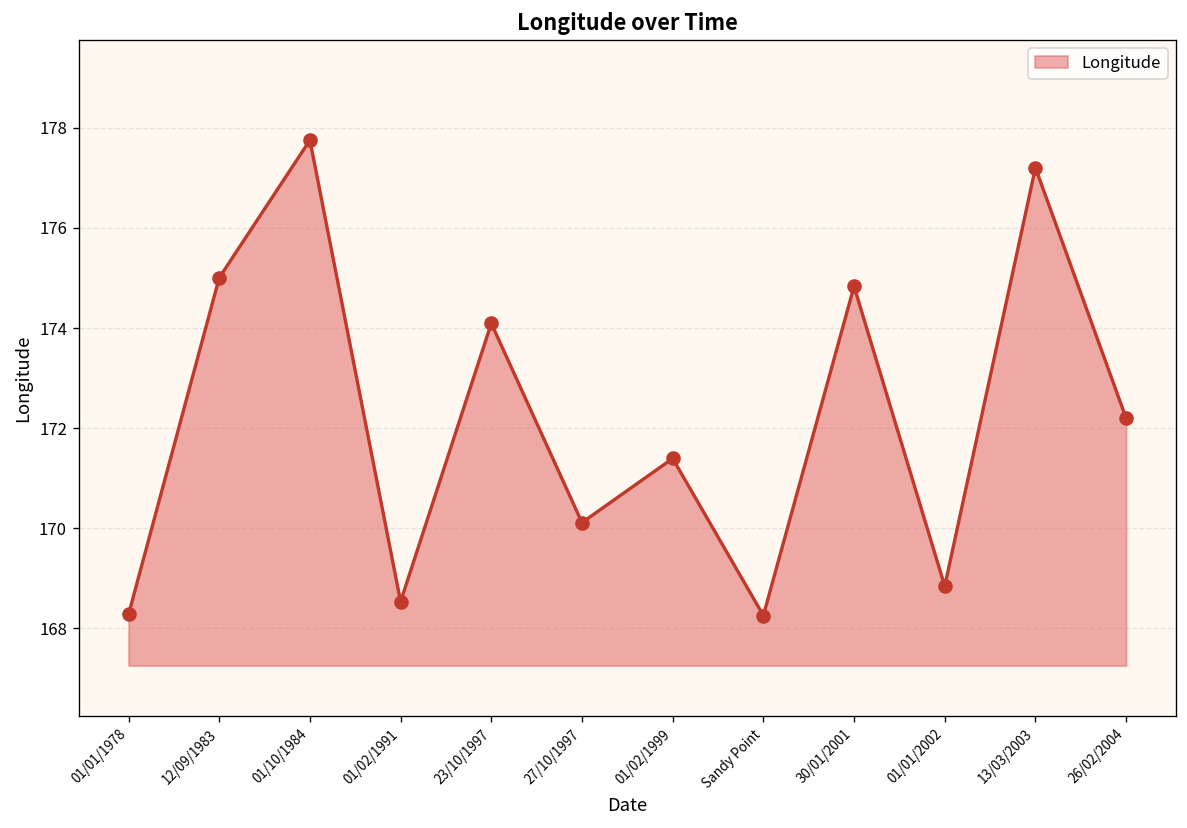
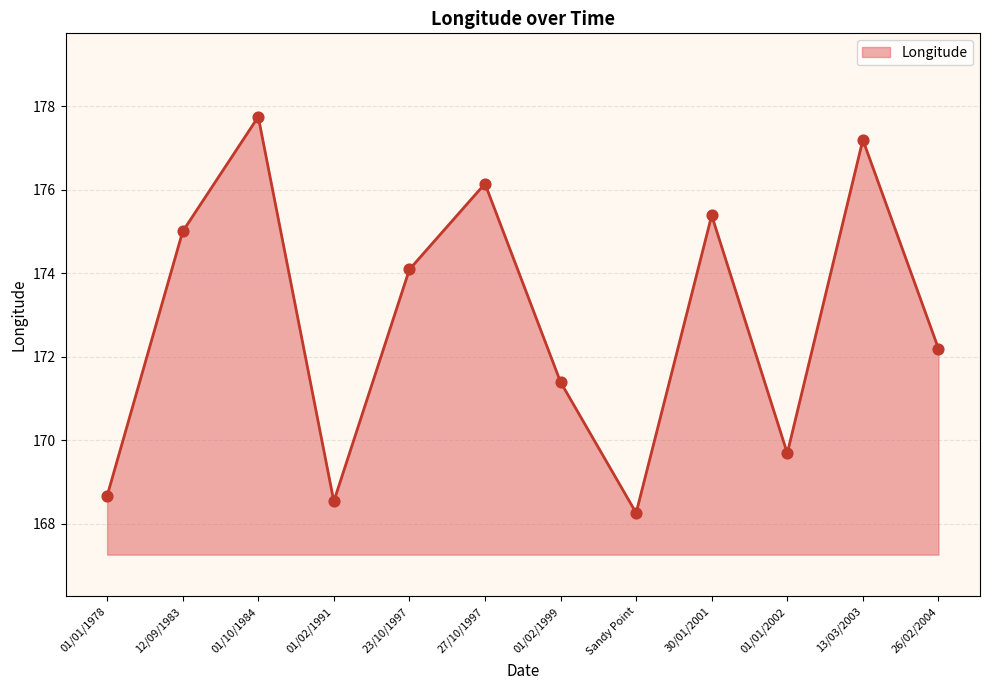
  {
-   "01/01/1978": 168.3,
+   "01/01/1978": 168.7,
    "12/09/1983": 175.0,
    "01/10/1984": 177.8,
    "01/02/1991": 168.5,
    "23/10/1997": 174.1,
-   "27/10/1997": 170.1,
+   "27/10/1997": 176.1,
    "01/02/1999": 171.4,
    "Sandy Point": 168.3,
-   "30/01/2001": 174.8,
-   "01/01/2002": 168.8,
+   "30/01/2001": 175.4,
+   "01/01/2002": 169.7,
    "13/03/2003": 177.2,
    "26/02/2004": 172.2
  }
